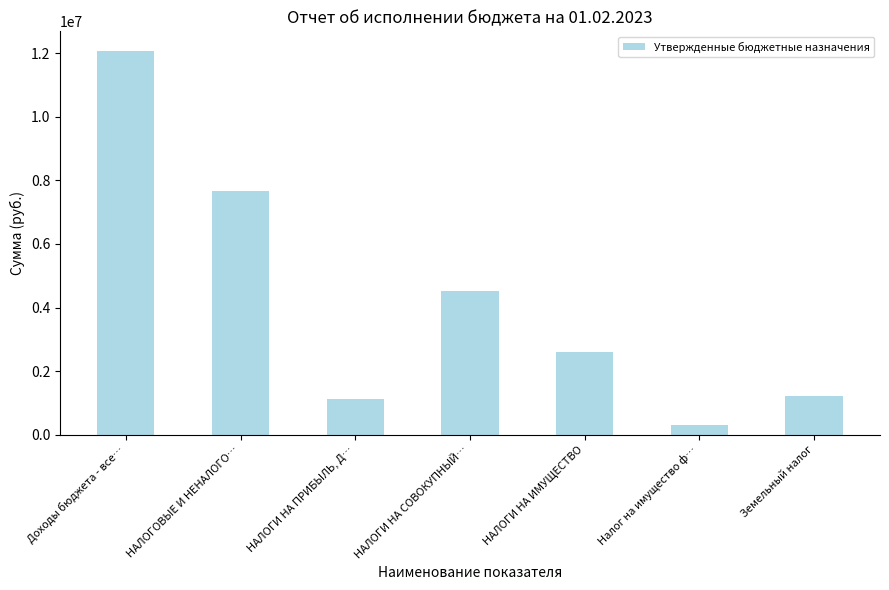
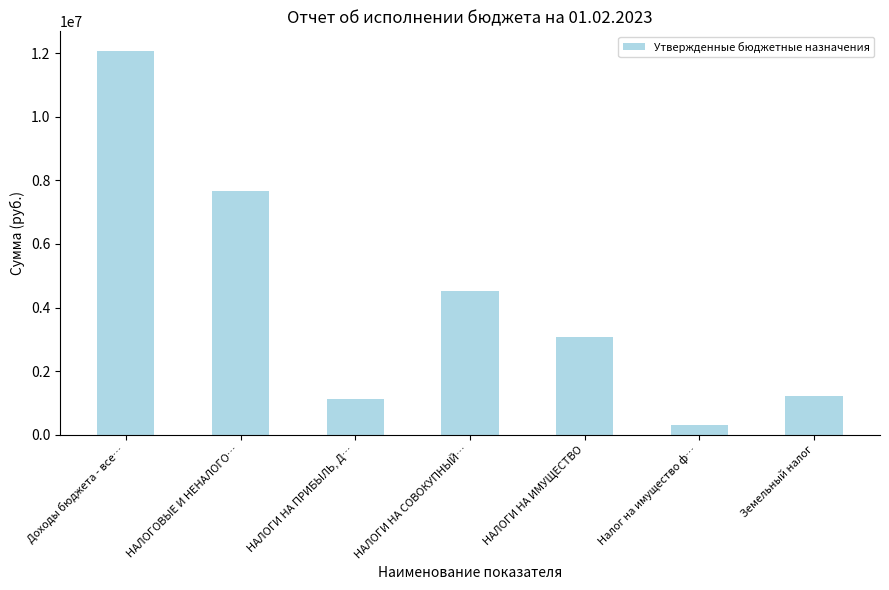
  {
    "Доходы бюджета - все…": 12100000,
    "НАЛОГОВЫЕ И НЕНАЛОГО…": 7700000,
    "НАЛОГИ НА ПРИБЫЛЬ, Д…": 1100000,
    "НАЛОГИ НА СОВОКУПНЫЙ…": 4500000,
-   "НАЛОГИ НА ИМУЩЕСТВО": 2600000,
+   "НАЛОГИ НА ИМУЩЕСТВО": 3100000,
    "Налог на имущество ф…": 300000,
    "Земельный налог": 1200000
  }
